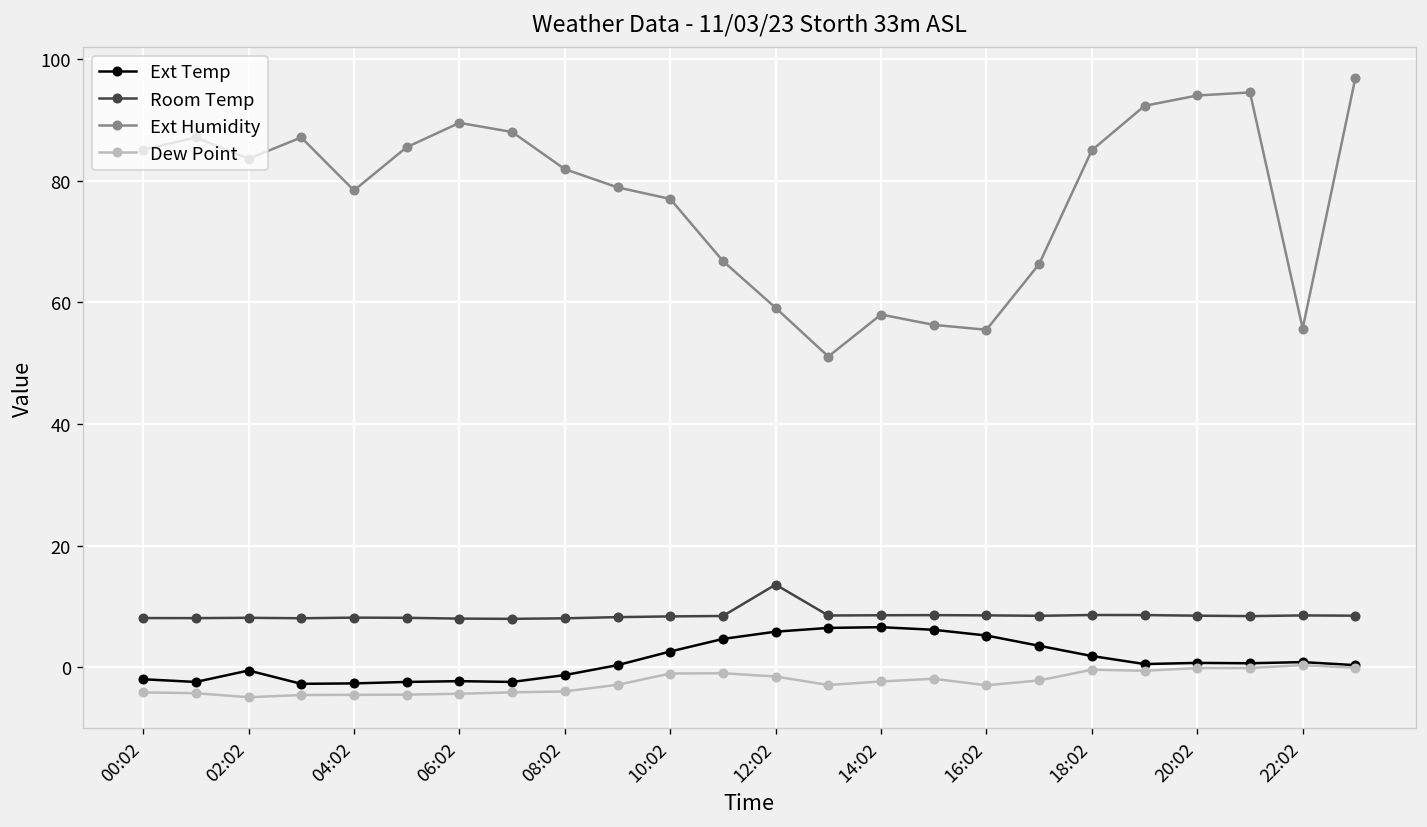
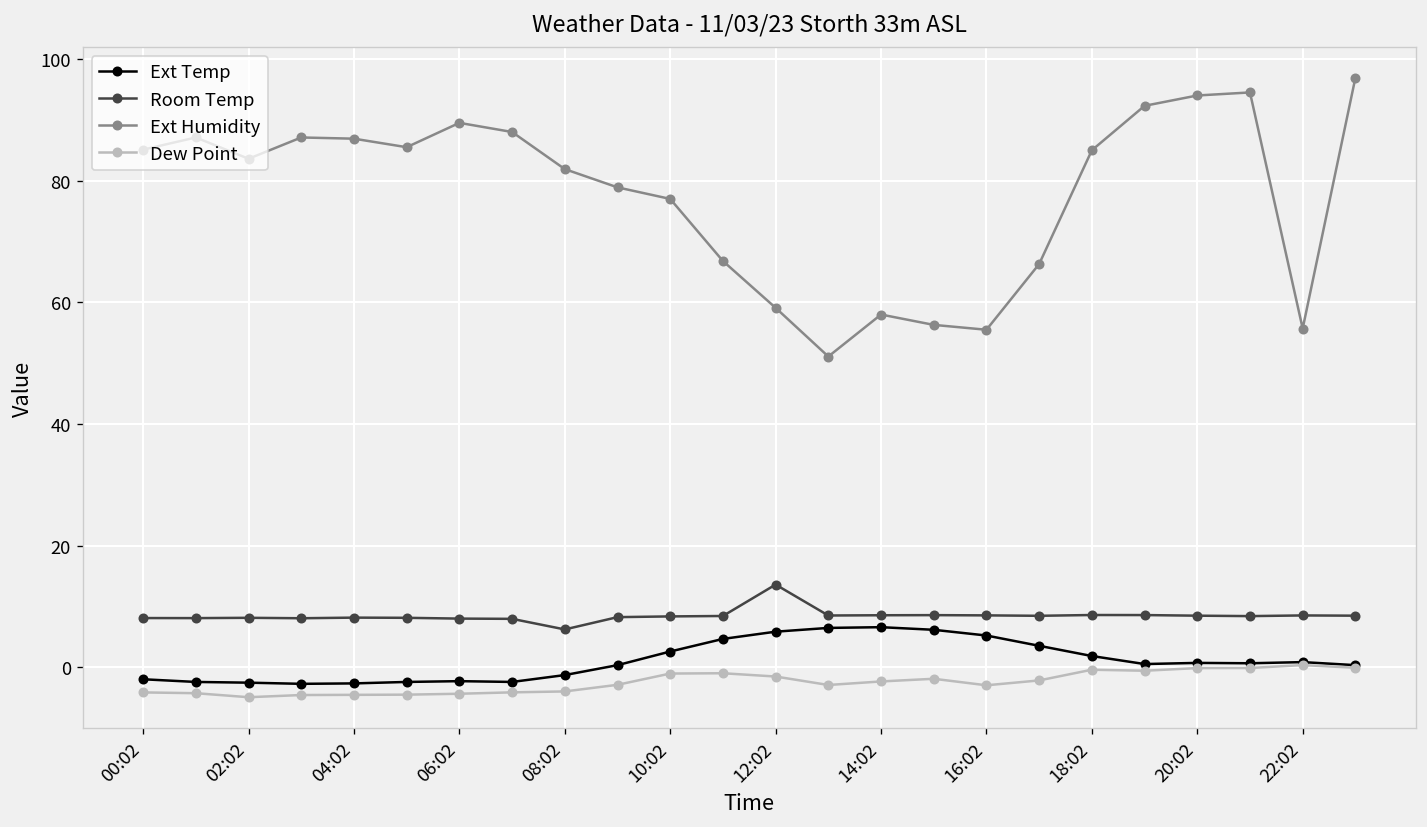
  {
    "Ext Temp": {
      "00:02": -2,
-     "02:02": -1,
+     "02:02": -3,
      "04:02": -3,
      "06:02": -2,
      "08:02": -1,
      "10:02": 3,
      "12:02": 6,
      "14:02": 7,
      "16:02": 5,
      "18:02": 2,
      "20:02": 1
    },
    "Room Temp": {
      "00:02": 8,
      "02:02": 8,
      "04:02": 8,
      "06:02": 8,
-     "08:02": 8,
+     "08:02": 6,
      "10:02": 8,
      "12:02": 14,
      "14:02": 9,
      "16:02": 9,
      "18:02": 9,
      "20:02": 9,
      "22:02": 9
    },
    "Ext Humidity": {
-     "04:02": 78,
+     "04:02": 87,
      "06:02": 90,
      "08:02": 82,
      "10:02": 77,
      "12:02": 59,
      "14:02": 58,
      "16:02": 56,
      "18:02": 85,
      "20:02": 94,
      "22:02": 56
    },
    "Dew Point": {
      "00:02": -4,
      "02:02": -5,
      "04:02": -5,
      "06:02": -4,
      "08:02": -4,
      "10:02": -1,
      "12:02": -1,
      "14:02": -2,
      "16:02": -3,
      "18:02": 0,
      "20:02": 0
    }
  }
